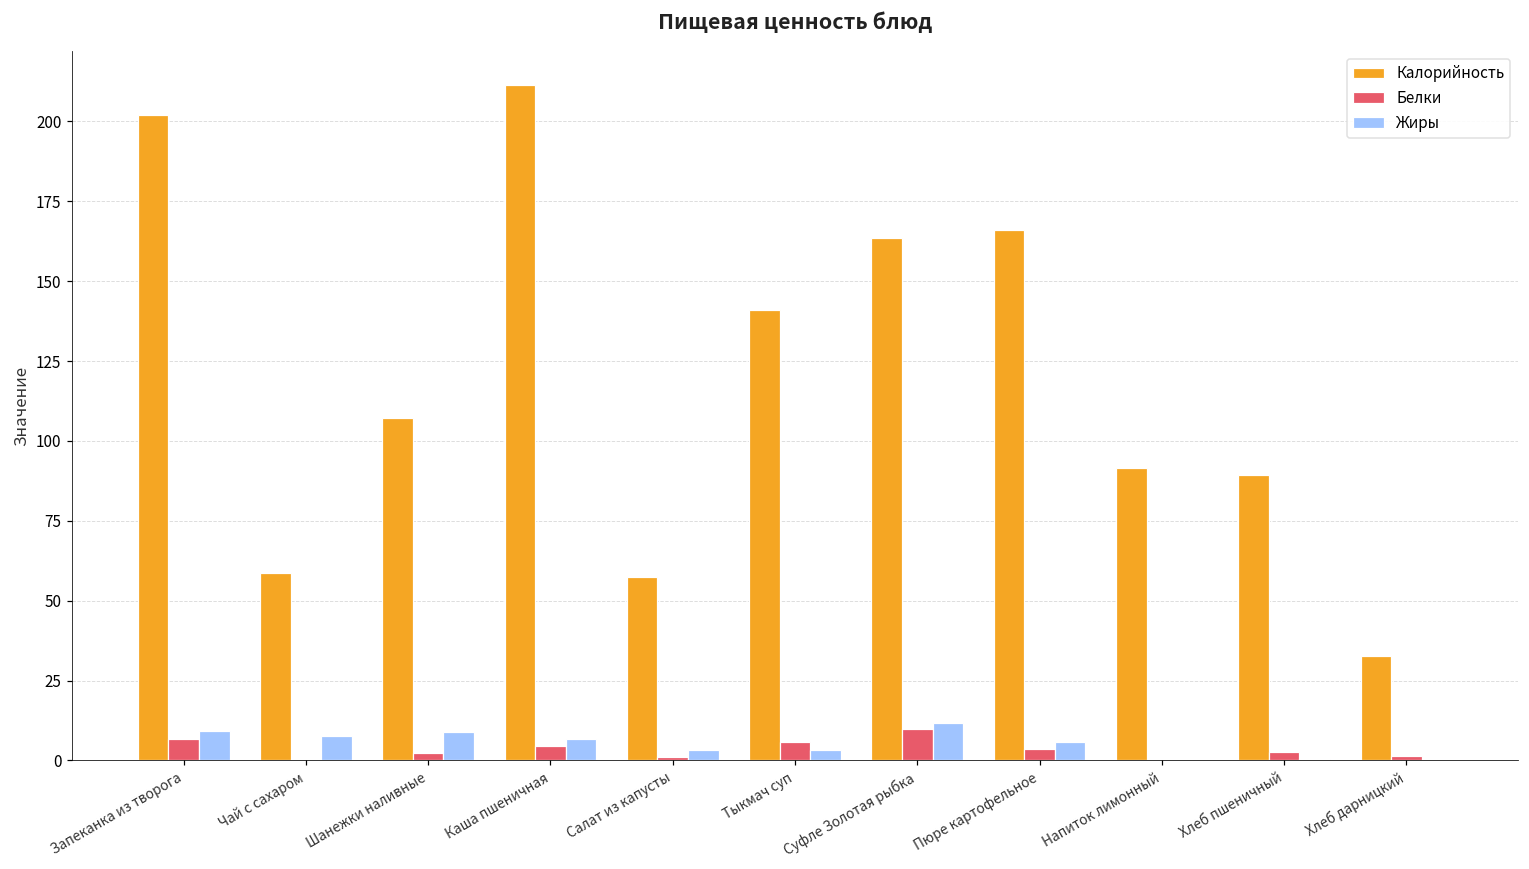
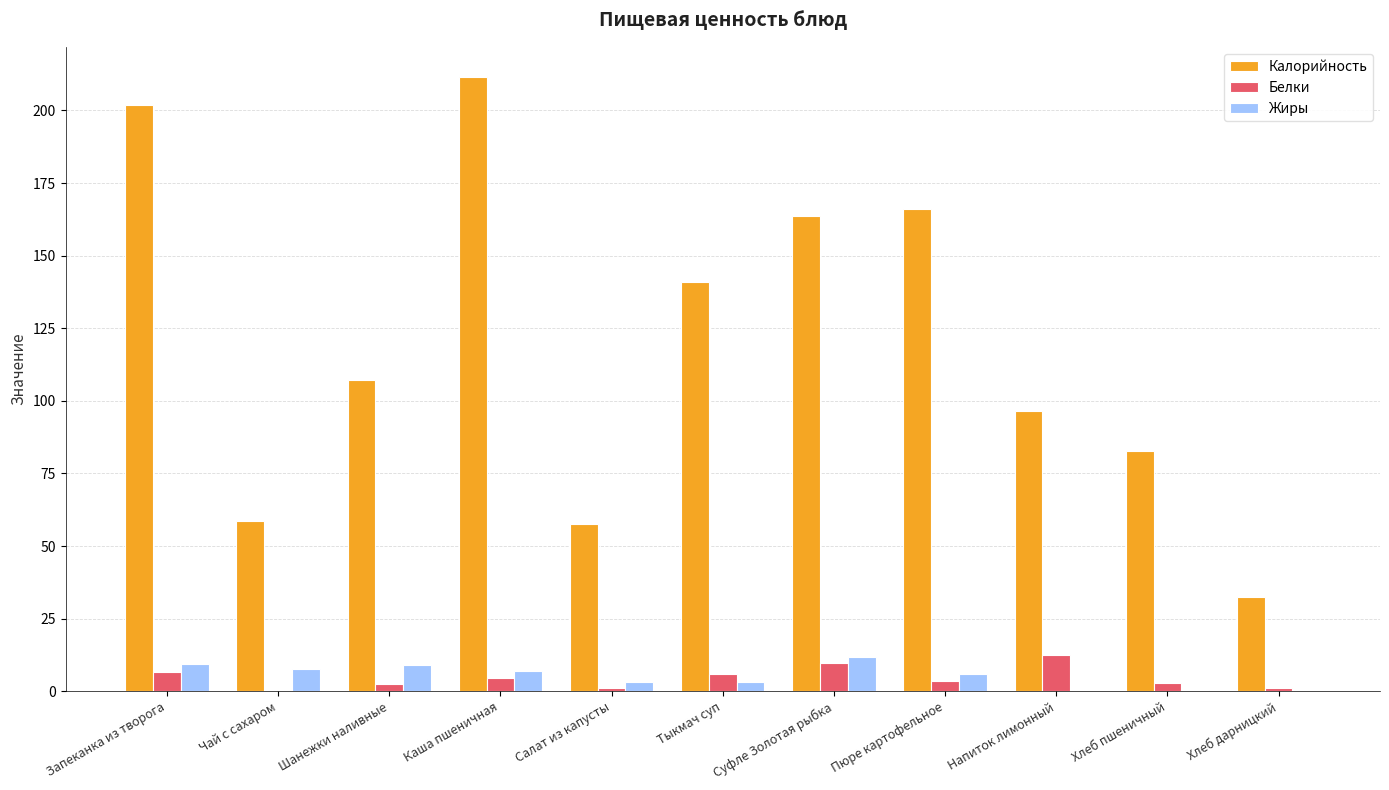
  {
    "Калорийность": {
      "Запеканка из творога": 202,
      "Чай с сахаром": 59,
      "Шанежки наливные": 107,
      "Каша пшеничная": 211,
      "Салат из капусты": 57,
      "Тыкмач суп": 141,
      "Суфле Золотая рыбка": 164,
      "Пюре картофельное": 166,
-     "Напиток лимонный": 92,
-     "Хлеб пшеничный": 89,
+     "Напиток лимонный": 96,
+     "Хлеб пшеничный": 83,
      "Хлеб дарницкий": 33
    },
    "Белки": {
      "Запеканка из творога": 7,
      "Шанежки наливные": 2,
      "Каша пшеничная": 5,
      "Салат из капусты": 1,
      "Тыкмач суп": 6,
      "Суфле Золотая рыбка": 10,
      "Пюре картофельное": 3,
-     "Напиток лимонный": 0,
+     "Напиток лимонный": 12,
      "Хлеб пшеничный": 3,
      "Хлеб дарницкий": 1
    },
    "Жиры": {
      "Запеканка из творога": 9,
      "Чай с сахаром": 8,
      "Шанежки наливные": 9,
      "Каша пшеничная": 7,
      "Салат из капусты": 3,
      "Тыкмач суп": 3,
      "Суфле Золотая рыбка": 12,
      "Пюре картофельное": 6
    }
  }
